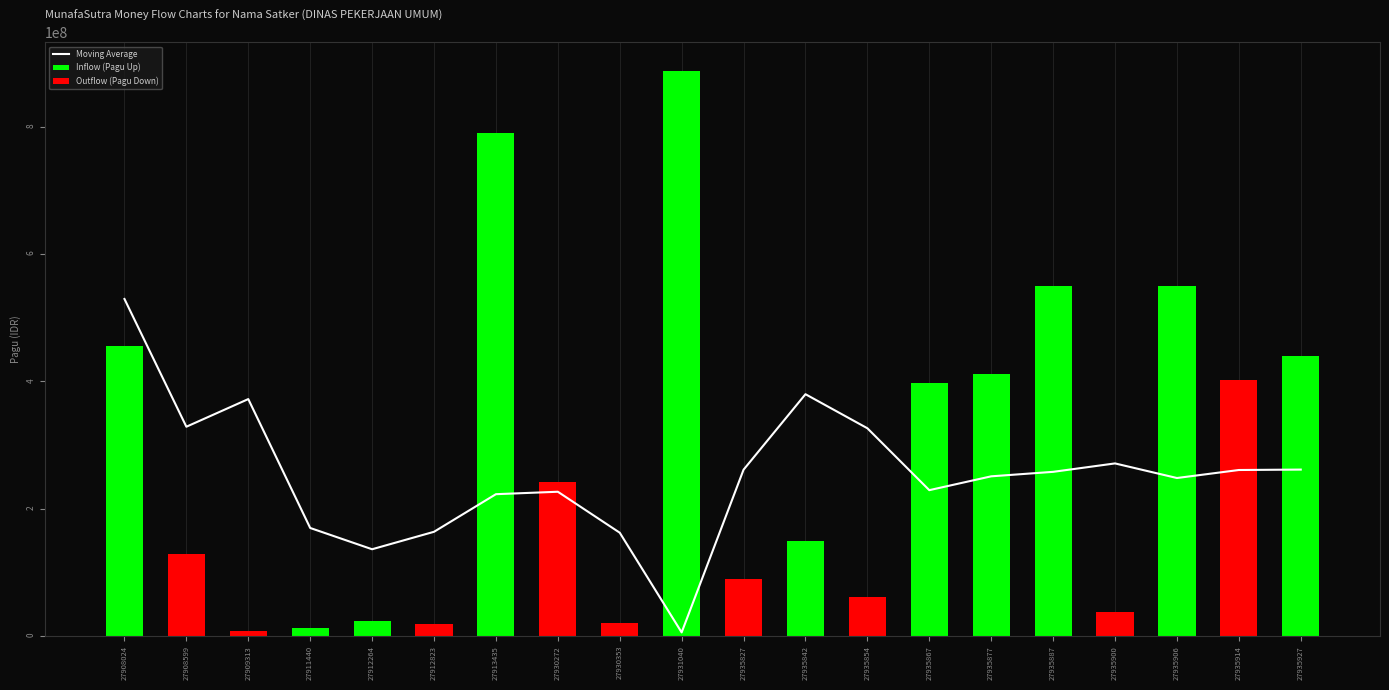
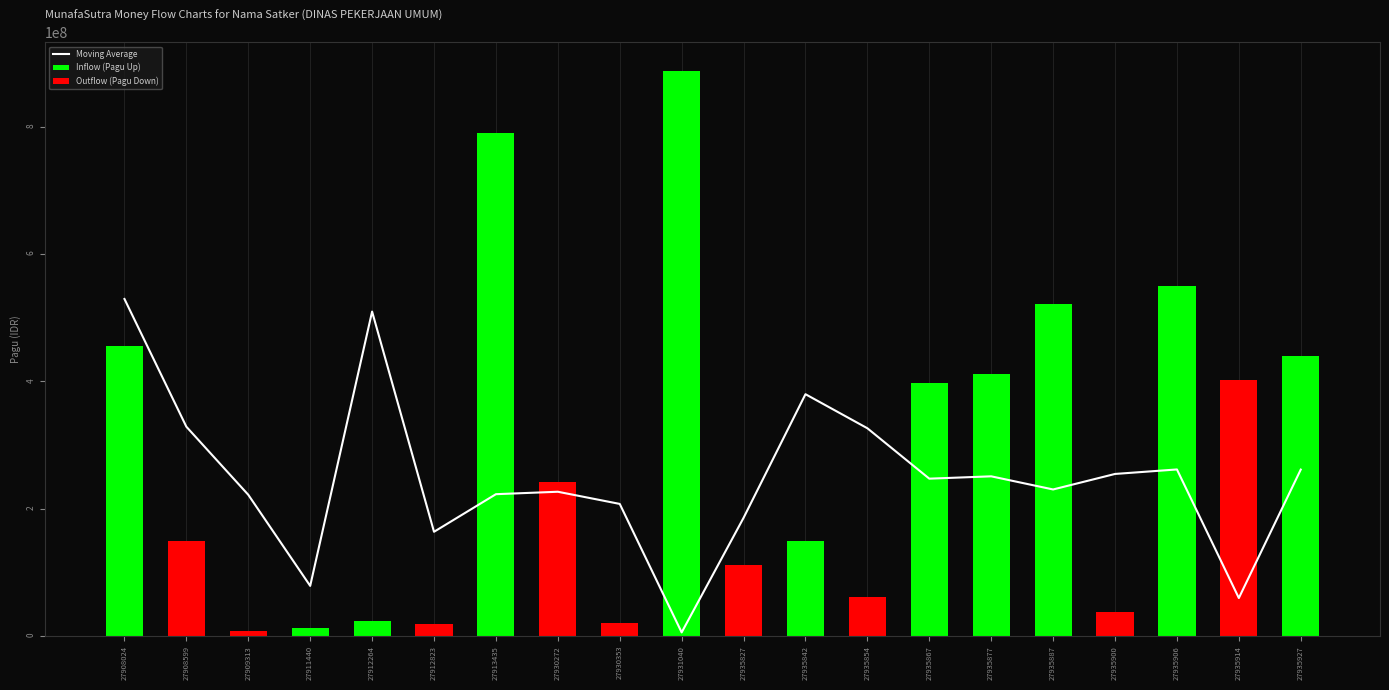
  {
    "Moving Average": {
      "27908024": 530000000,
      "27908599": 330000000,
-     "27909313": 370000000,
-     "27911440": 170000000,
-     "27912264": 140000000,
+     "27909313": 220000000,
+     "27911440": 80000000,
+     "27912264": 510000000,
      "27912823": 160000000,
      "27913435": 220000000,
      "27930272": 230000000,
-     "27930353": 160000000,
+     "27930353": 210000000,
      "27931040": 10000000,
-     "27935827": 260000000,
+     "27935827": 190000000,
      "27935842": 380000000,
      "27935854": 330000000,
-     "27935867": 230000000,
+     "27935867": 250000000,
      "27935877": 250000000,
-     "27935887": 260000000,
-     "27935900": 270000000,
-     "27935906": 250000000,
-     "27935914": 260000000,
+     "27935887": 230000000,
+     "27935900": 250000000,
+     "27935906": 260000000,
+     "27935914": 60000000,
      "27935927": 260000000
    },
    "Inflow (Pagu Up)": {
      "27908024": 460000000,
      "27911440": 10000000,
      "27912264": 20000000,
      "27913435": 790000000,
      "27931040": 890000000,
      "27935842": 150000000,
      "27935867": 400000000,
      "27935877": 410000000,
-     "27935887": 550000000,
+     "27935887": 520000000,
      "27935906": 550000000,
      "27935927": 440000000
    },
    "Outflow (Pagu Down)": {
-     "27908599": 130000000,
+     "27908599": 150000000,
      "27909313": 10000000,
      "27912823": 20000000,
      "27930272": 240000000,
      "27930353": 20000000,
-     "27935827": 90000000,
+     "27935827": 110000000,
      "27935854": 60000000,
      "27935900": 40000000,
      "27935914": 400000000
    }
  }
